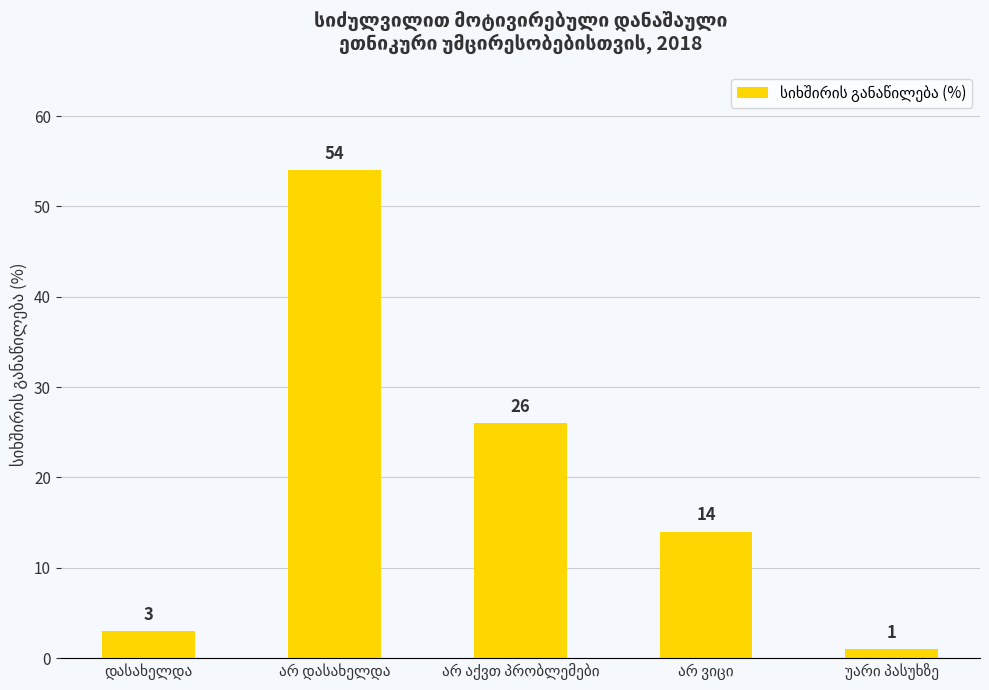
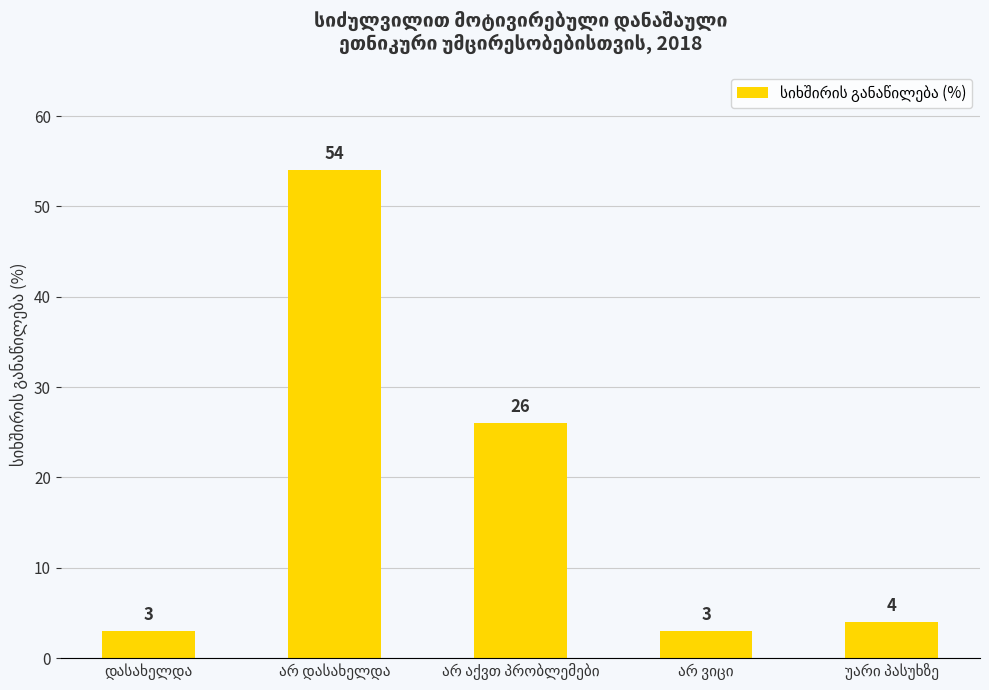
  {
    "დასახელდა": 3,
    "არ დასახელდა": 54,
    "არ აქვთ პრობლემები": 26,
-   "არ ვიცი": 14,
-   "უარი პასუხზე": 1
+   "არ ვიცი": 3,
+   "უარი პასუხზე": 4
  }
